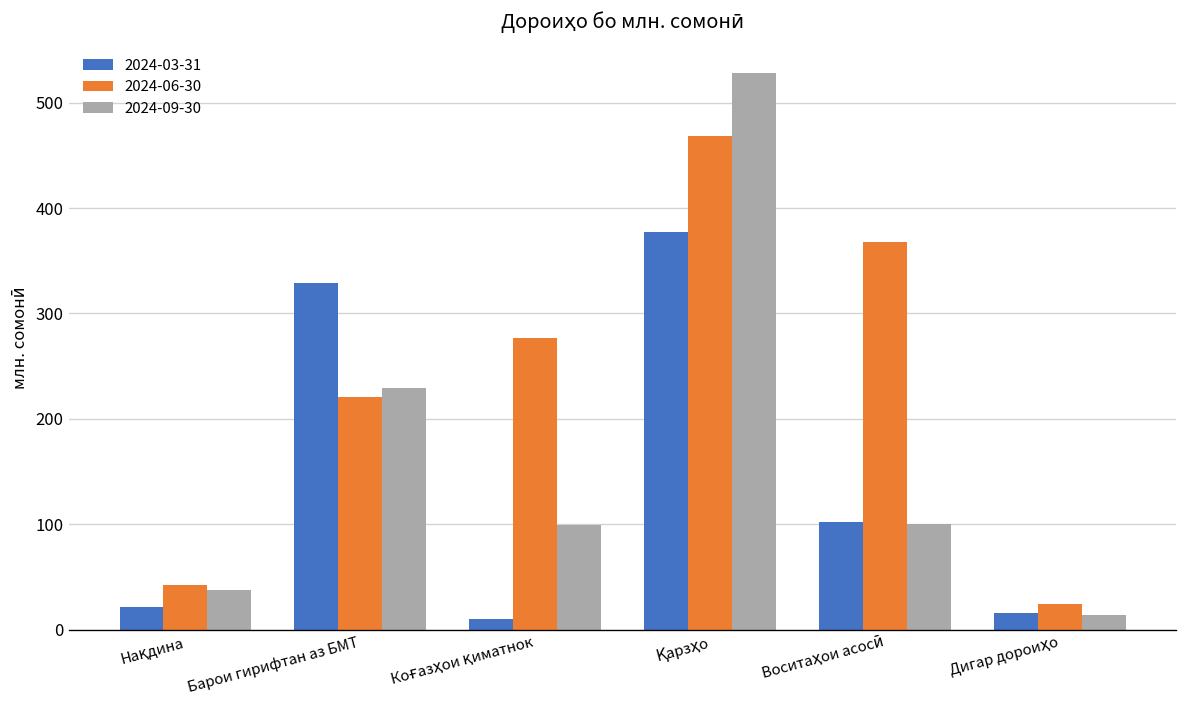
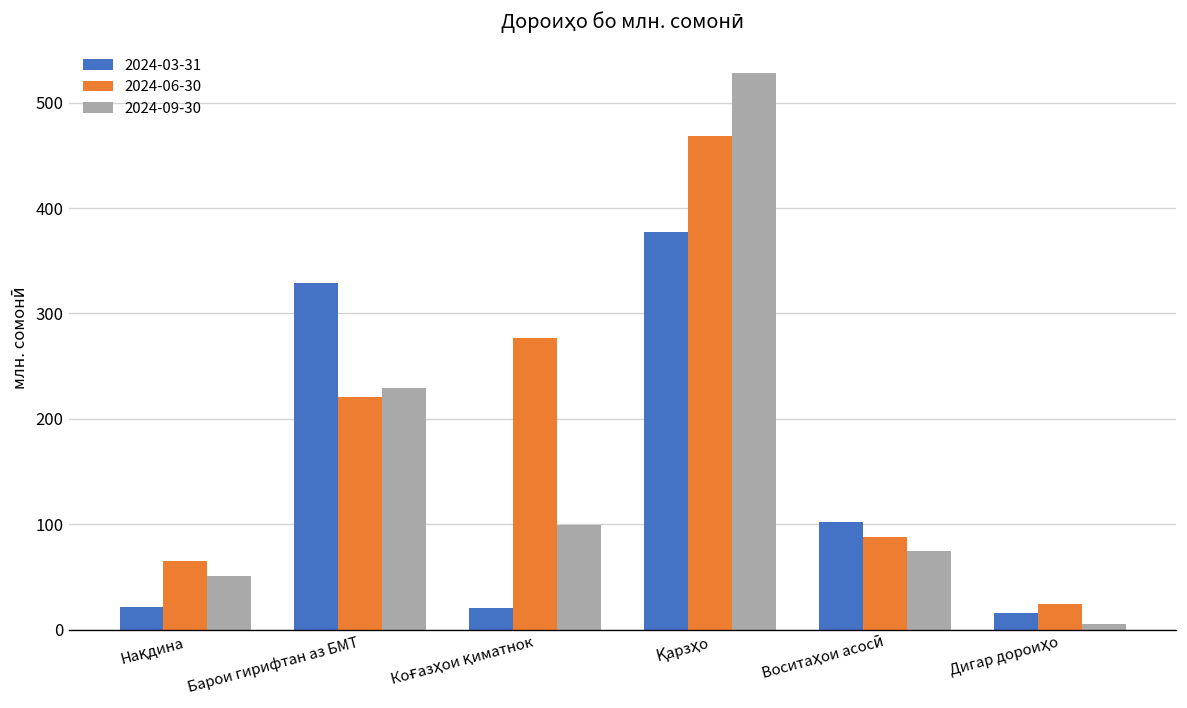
  {
    "2024-03-31": {
      "Нақдина": 20,
      "Барои гирифтан аз БМТ": 330,
-     "Коғазҳои қиматнок": 10,
+     "Коғазҳои қиматнок": 20,
      "Қарзҳо": 380,
      "Воситаҳои асосӣ": 100,
      "Дигар дороиҳо": 20
    },
    "2024-06-30": {
-     "Нақдина": 40,
+     "Нақдина": 60,
      "Барои гирифтан аз БМТ": 220,
      "Коғазҳои қиматнок": 280,
      "Қарзҳо": 470,
-     "Воситаҳои асосӣ": 370,
+     "Воситаҳои асосӣ": 90,
      "Дигар дороиҳо": 20
    },
    "2024-09-30": {
-     "Нақдина": 40,
+     "Нақдина": 50,
      "Барои гирифтан аз БМТ": 230,
      "Коғазҳои қиматнок": 100,
      "Қарзҳо": 530,
-     "Воситаҳои асосӣ": 100,
-     "Дигар дороиҳо": 14
+     "Воситаҳои асосӣ": 70,
+     "Дигар дороиҳо": 5
    }
  }
